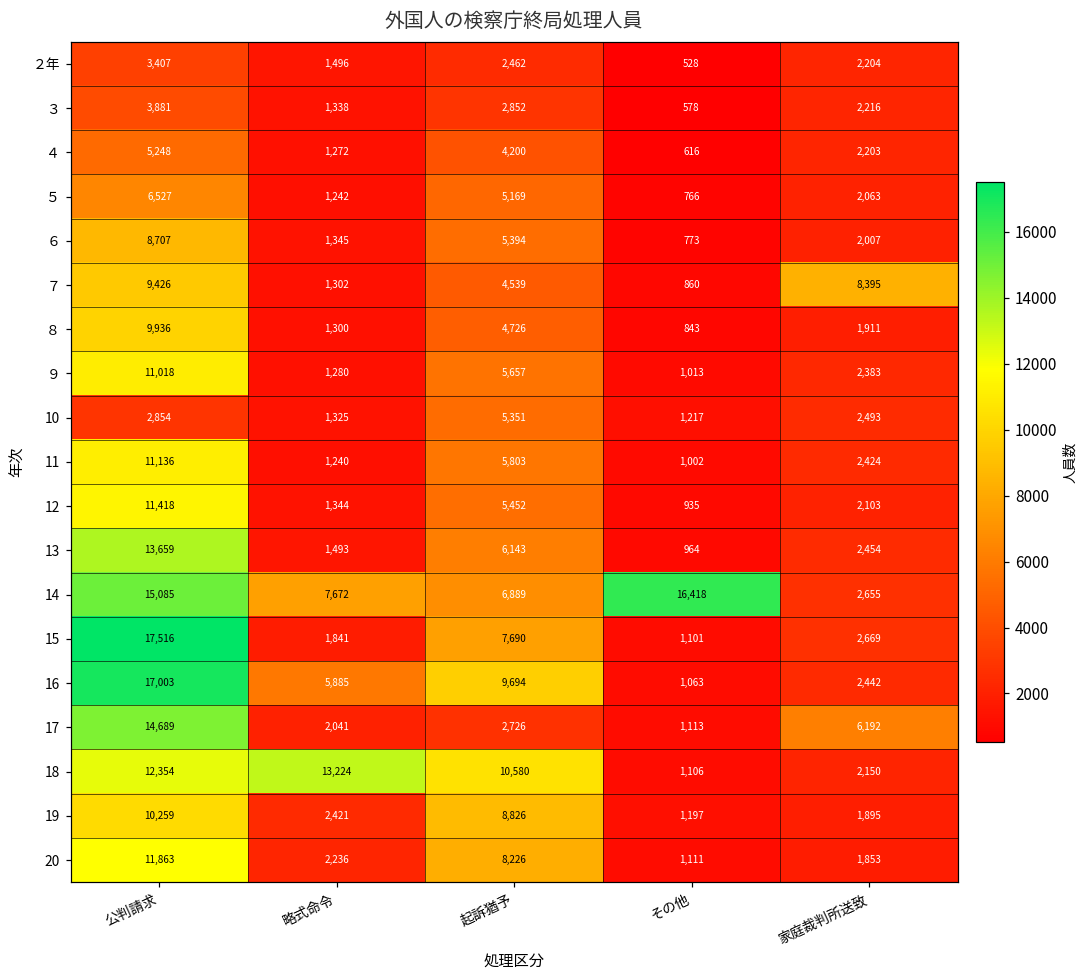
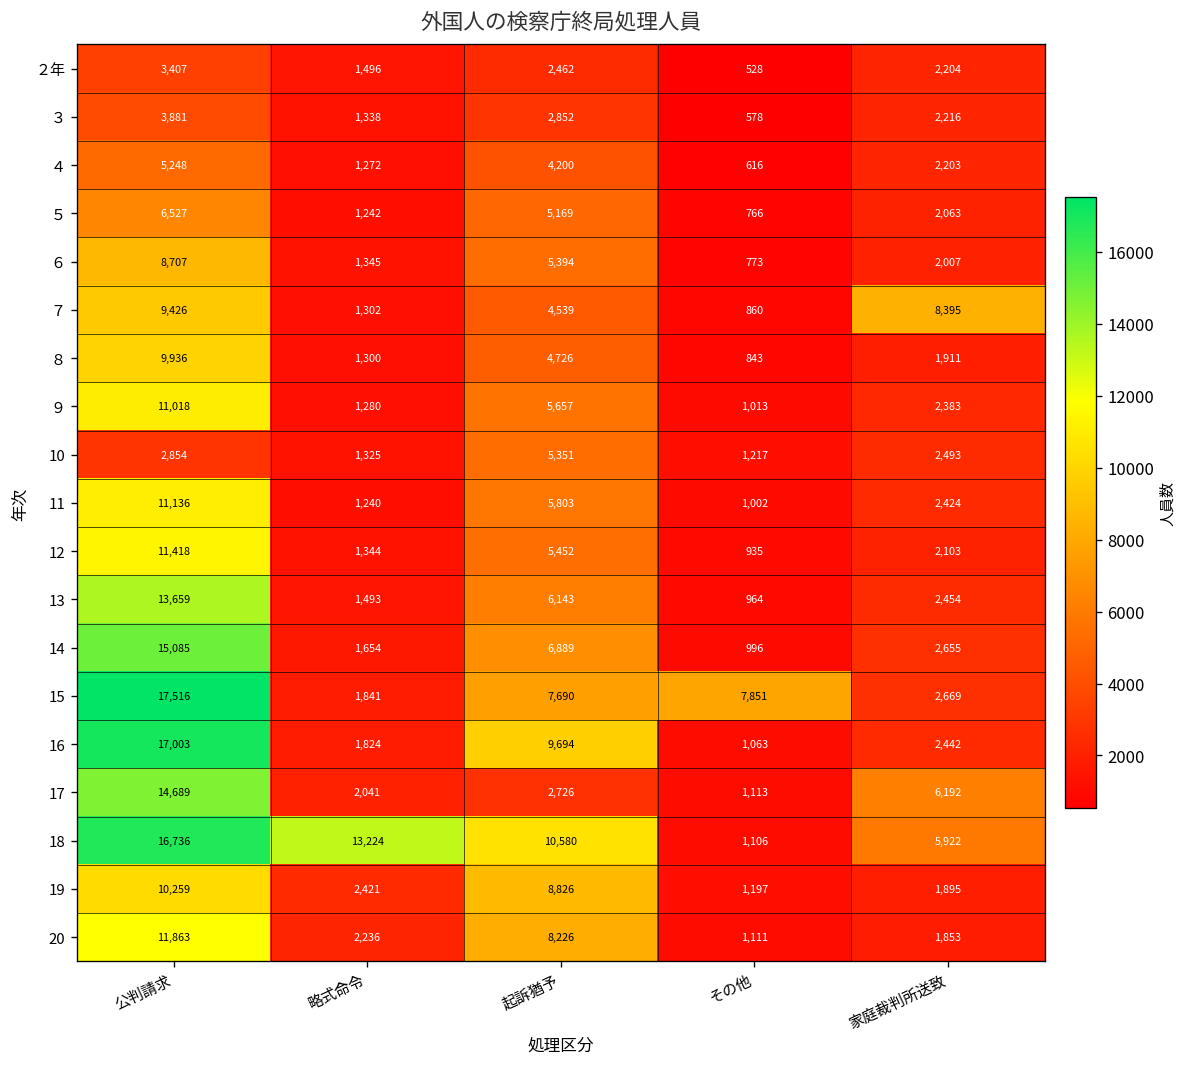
  {
    "２年": {
      "公判請求": "3,407",
      "略式命令": "1,496",
      "起訴猶予": "2,462",
      "その他": "528",
      "家庭裁判所送致": "2,204"
    },
    "３": {
      "公判請求": "3,881",
      "略式命令": "1,338",
      "起訴猶予": "2,852",
      "その他": "578",
      "家庭裁判所送致": "2,216"
    },
    "４": {
      "公判請求": "5,248",
      "略式命令": "1,272",
      "起訴猶予": "4,200",
      "その他": "616",
      "家庭裁判所送致": "2,203"
    },
    "５": {
      "公判請求": "6,527",
      "略式命令": "1,242",
      "起訴猶予": "5,169",
      "その他": "766",
      "家庭裁判所送致": "2,063"
    },
    "６": {
      "公判請求": "8,707",
      "略式命令": "1,345",
      "起訴猶予": "5,394",
      "その他": "773",
      "家庭裁判所送致": "2,007"
    },
    "７": {
      "公判請求": "9,426",
      "略式命令": "1,302",
      "起訴猶予": "4,539",
      "その他": "860",
      "家庭裁判所送致": "8,395"
    },
    "８": {
      "公判請求": "9,936",
      "略式命令": "1,300",
      "起訴猶予": "4,726",
      "その他": "843",
      "家庭裁判所送致": "1,911"
    },
    "９": {
      "公判請求": "11,018",
      "略式命令": "1,280",
      "起訴猶予": "5,657",
      "その他": "1,013",
      "家庭裁判所送致": "2,383"
    },
    "10": {
      "公判請求": "2,854",
      "略式命令": "1,325",
      "起訴猶予": "5,351",
      "その他": "1,217",
      "家庭裁判所送致": "2,493"
    },
    "11": {
      "公判請求": "11,136",
      "略式命令": "1,240",
      "起訴猶予": "5,803",
      "その他": "1,002",
      "家庭裁判所送致": "2,424"
    },
    "12": {
      "公判請求": "11,418",
      "略式命令": "1,344",
      "起訴猶予": "5,452",
      "その他": "935",
      "家庭裁判所送致": "2,103"
    },
    "13": {
      "公判請求": "13,659",
      "略式命令": "1,493",
      "起訴猶予": "6,143",
      "その他": "964",
      "家庭裁判所送致": "2,454"
    },
    "14": {
      "公判請求": "15,085",
-     "略式命令": "7,672",
+     "略式命令": "1,654",
      "起訴猶予": "6,889",
-     "その他": "16,418",
+     "その他": "996",
      "家庭裁判所送致": "2,655"
    },
    "15": {
      "公判請求": "17,516",
      "略式命令": "1,841",
      "起訴猶予": "7,690",
-     "その他": "1,101",
+     "その他": "7,851",
      "家庭裁判所送致": "2,669"
    },
    "16": {
      "公判請求": "17,003",
-     "略式命令": "5,885",
+     "略式命令": "1,824",
      "起訴猶予": "9,694",
      "その他": "1,063",
      "家庭裁判所送致": "2,442"
    },
    "17": {
      "公判請求": "14,689",
      "略式命令": "2,041",
      "起訴猶予": "2,726",
      "その他": "1,113",
      "家庭裁判所送致": "6,192"
    },
    "18": {
-     "公判請求": "12,354",
+     "公判請求": "16,736",
      "略式命令": "13,224",
      "起訴猶予": "10,580",
      "その他": "1,106",
-     "家庭裁判所送致": "2,150"
+     "家庭裁判所送致": "5,922"
    },
    "19": {
      "公判請求": "10,259",
      "略式命令": "2,421",
      "起訴猶予": "8,826",
      "その他": "1,197",
      "家庭裁判所送致": "1,895"
    },
    "20": {
      "公判請求": "11,863",
      "略式命令": "2,236",
      "起訴猶予": "8,226",
      "その他": "1,111",
      "家庭裁判所送致": "1,853"
    }
  }
